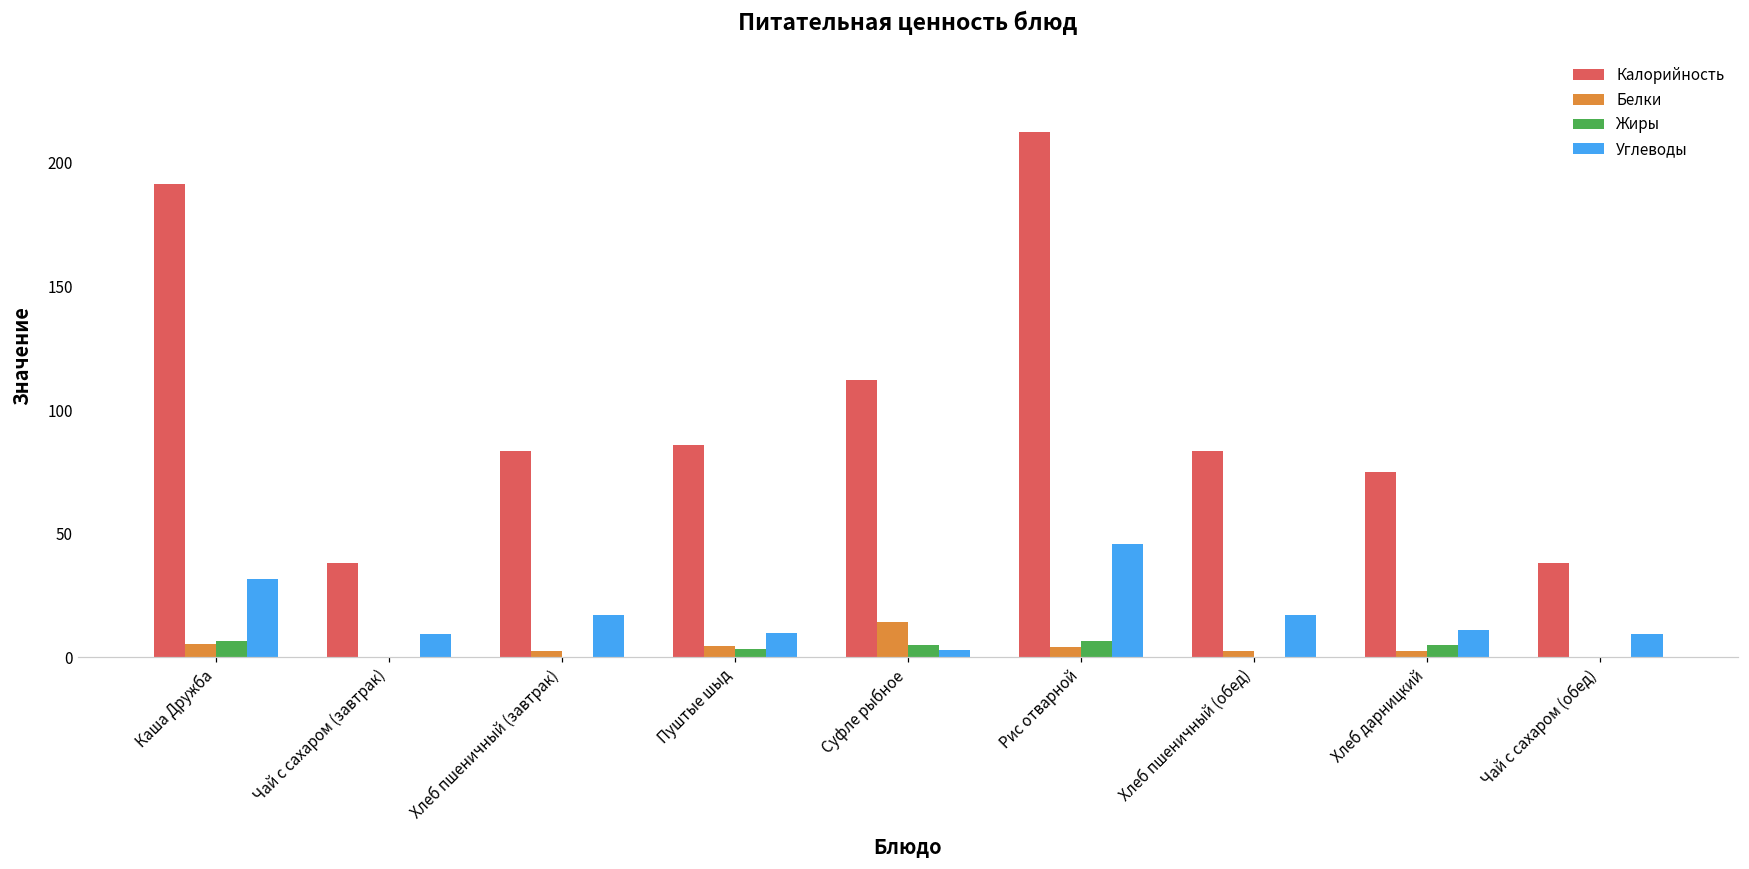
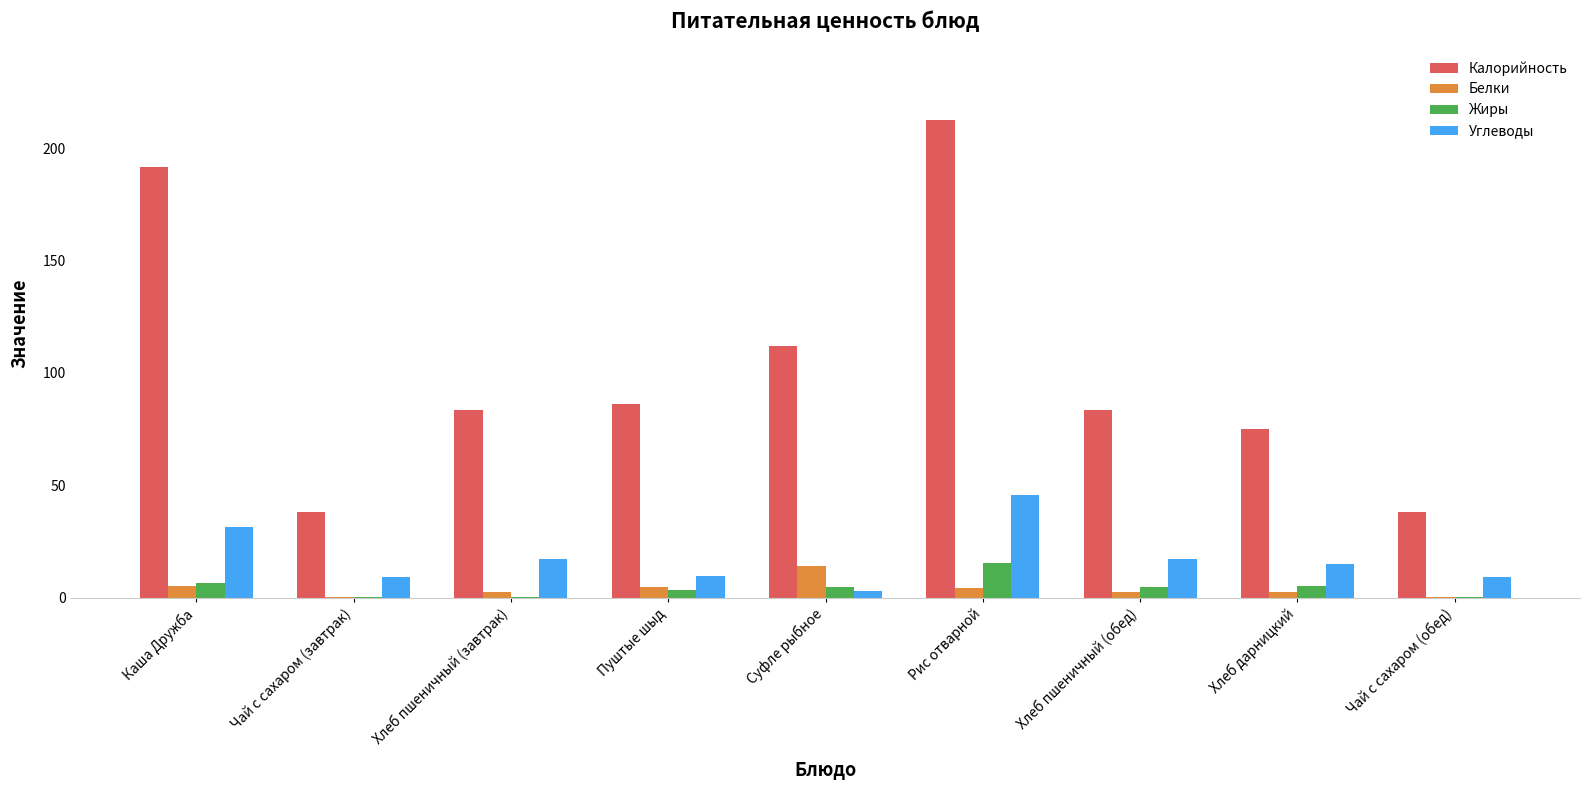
  {
    "Жиры": {
      "Каша Дружба": 7,
      "Пуштые шыд": 3,
      "Суфле рыбное": 5,
-     "Рис отварной": 6,
-     "Хлеб пшеничный (обед)": 0,
+     "Рис отварной": 15,
+     "Хлеб пшеничный (обед)": 5,
      "Хлеб дарницкий": 5
    },
    "Углеводы": {
      "Каша Дружба": 32,
      "Чай с сахаром (завтрак)": 9,
      "Хлеб пшеничный (завтрак)": 17,
      "Пуштые шыд": 10,
      "Суфле рыбное": 3,
      "Рис отварной": 46,
      "Хлеб пшеничный (обед)": 17,
-     "Хлеб дарницкий": 11,
+     "Хлеб дарницкий": 15,
      "Чай с сахаром (обед)": 9
    }
  }
